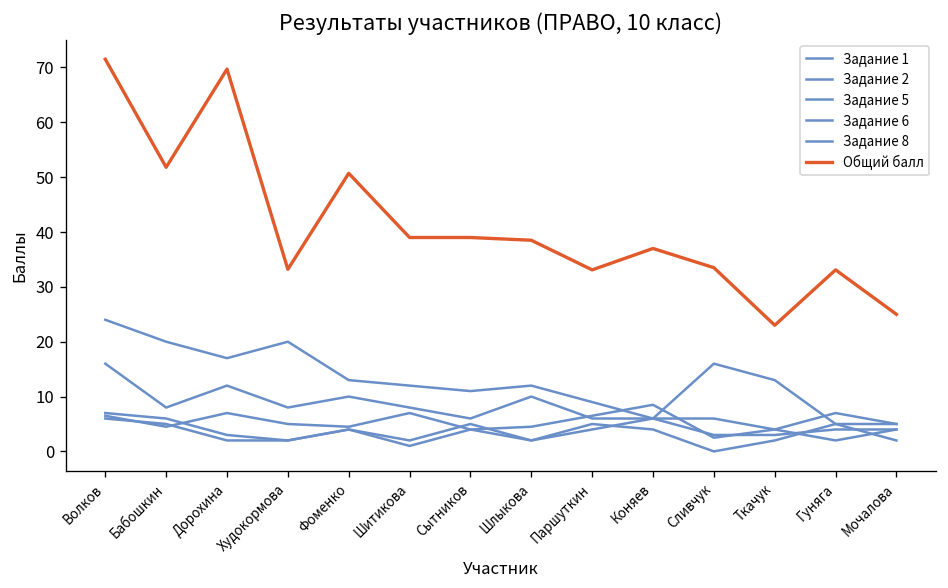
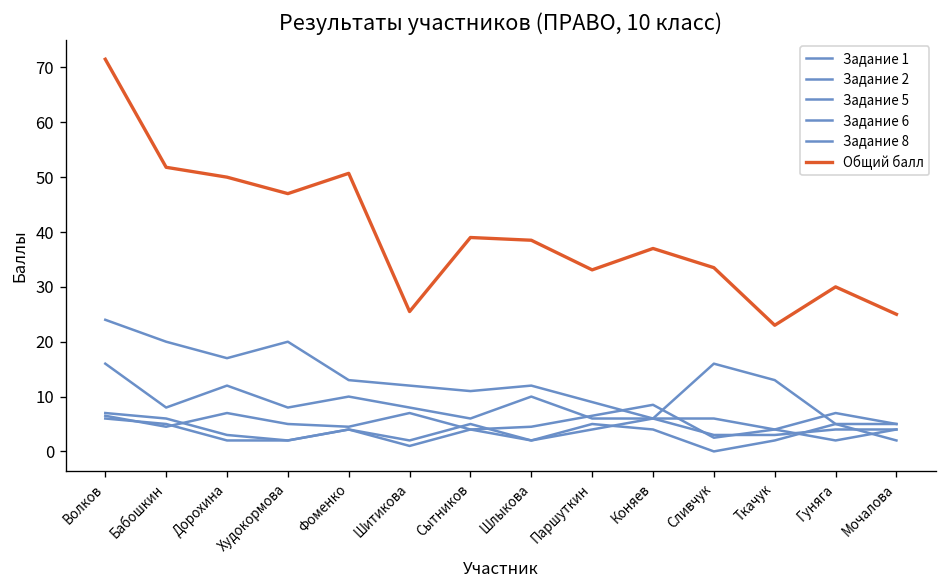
  {
    "Общий балл": {
      "Волков": 72,
      "Бабошкин": 52,
-     "Дорохина": 70,
-     "Худокормова": 33,
+     "Дорохина": 50,
+     "Худокормова": 47,
      "Фоменко": 51,
-     "Шитикова": 39,
+     "Шитикова": 26,
      "Сытников": 39,
      "Шлыкова": 39,
      "Паршуткин": 33,
      "Коняев": 37,
      "Сливчук": 34,
      "Ткачук": 23,
-     "Гуняга": 33,
+     "Гуняга": 30,
      "Мочалова": 25
    }
  }
